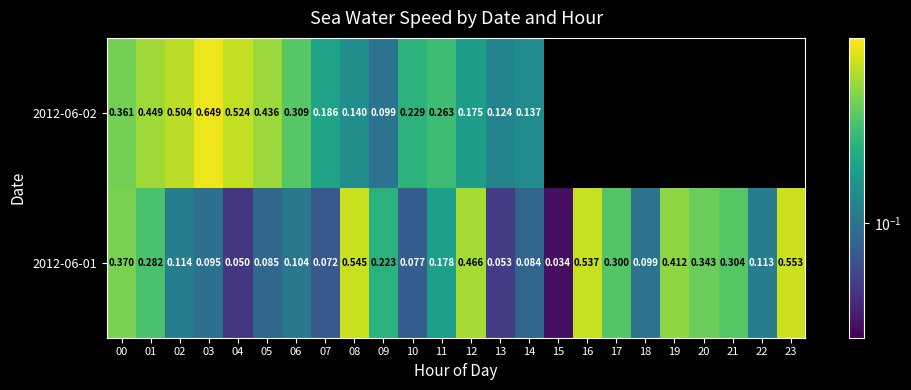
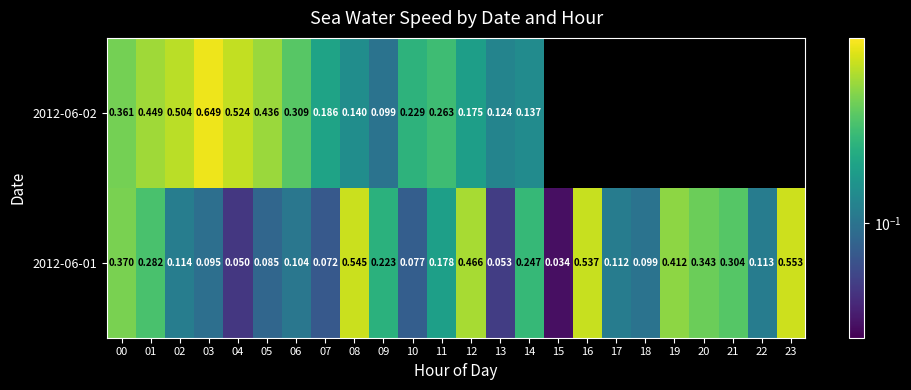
  {
    "2012-06-02": {
      "00": 0.361,
      "01": 0.449,
      "02": 0.504,
      "03": 0.649,
      "04": 0.524,
      "05": 0.436,
      "06": 0.309,
      "07": 0.186,
      "08": 0.140,
      "09": 0.099,
      "10": 0.229,
      "11": 0.263,
      "12": 0.175,
      "13": 0.124,
      "14": 0.137
    },
    "2012-06-01": {
      "00": 0.370,
      "01": 0.282,
      "02": 0.114,
      "03": 0.095,
      "04": 0.050,
      "05": 0.085,
      "06": 0.104,
      "07": 0.072,
      "08": 0.545,
      "09": 0.223,
      "10": 0.077,
      "11": 0.178,
      "12": 0.466,
      "13": 0.053,
-     "14": 0.084,
+     "14": 0.247,
      "15": 0.034,
      "16": 0.537,
-     "17": 0.300,
+     "17": 0.112,
      "18": 0.099,
      "19": 0.412,
      "20": 0.343,
      "21": 0.304,
      "22": 0.113,
      "23": 0.553
    }
  }
